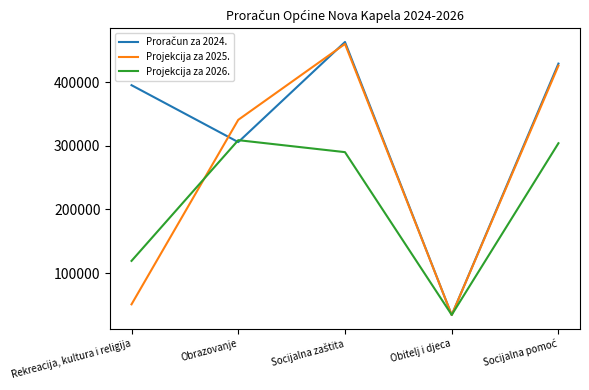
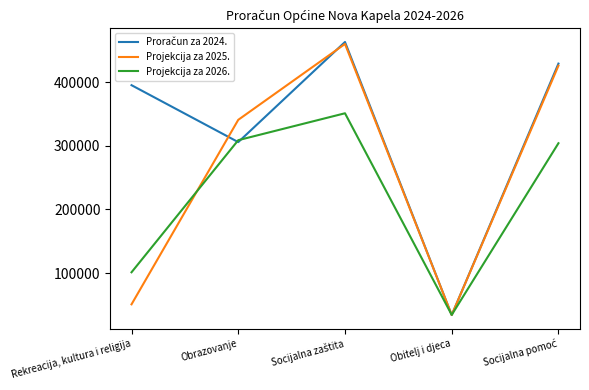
  {
    "Proračun za 2024.": {
      "Rekreacija, kultura i religija": 400000
    },
    "Projekcija za 2025.": {
      "Rekreacija, kultura i religija": 50000,
      "Obrazovanje": 340000
    },
    "Projekcija za 2026.": {
-     "Rekreacija, kultura i religija": 120000,
-     "Socijalna zaštita": 290000,
+     "Rekreacija, kultura i religija": 100000,
+     "Socijalna zaštita": 350000,
      "Socijalna pomoć": 300000
    }
  }
